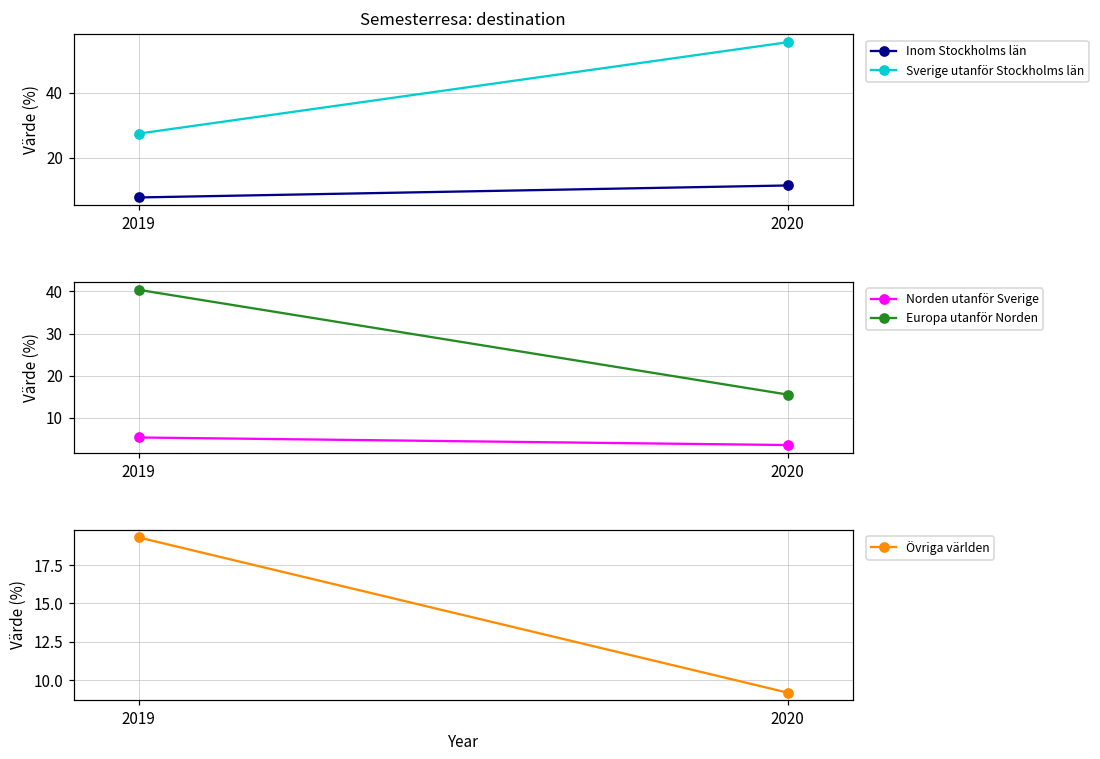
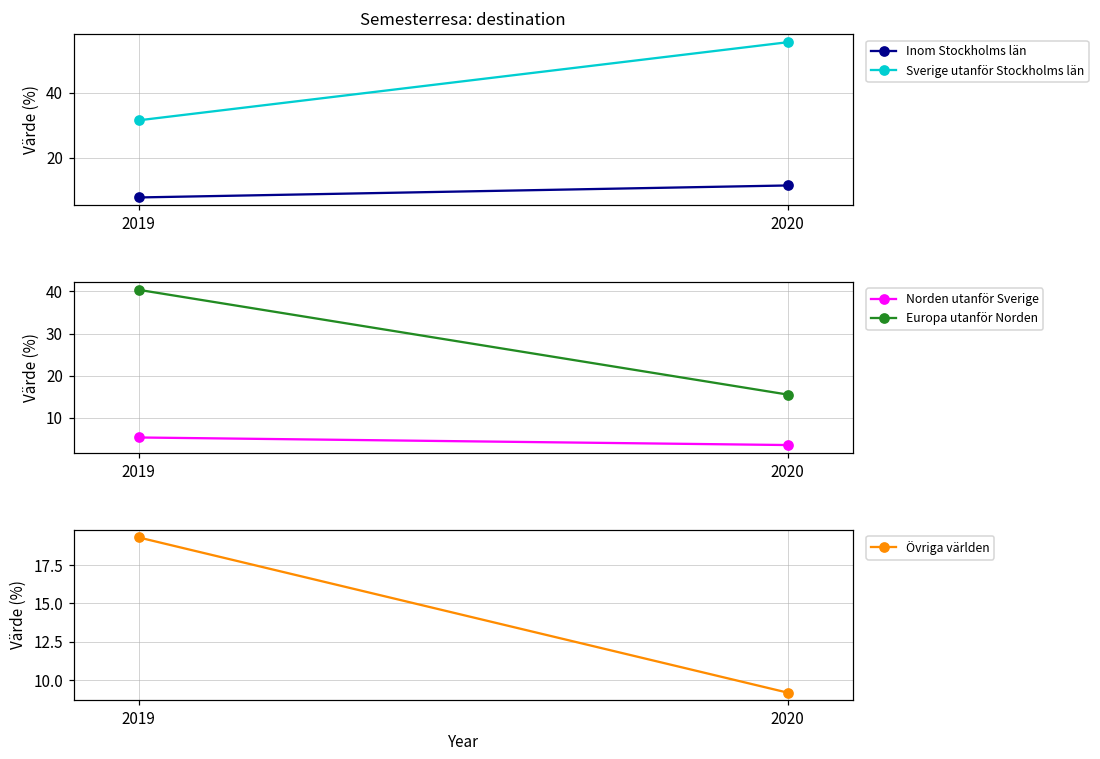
  {
    "Semesterresa: destination": {
      "Inom Stockholms län": {
        "2019": 8,
        "2020": 11
      },
      "Sverige utanför Stockholms län": {
-       "2019": 27,
+       "2019": 32,
        "2020": 56
      }
    }
  }
